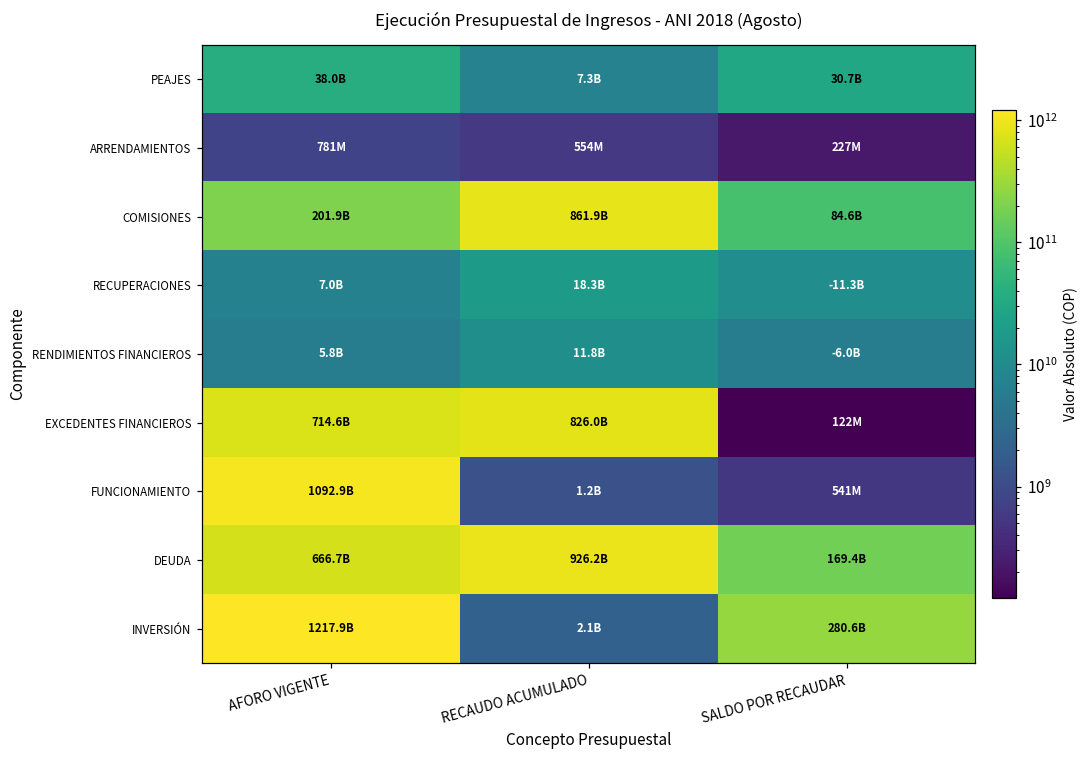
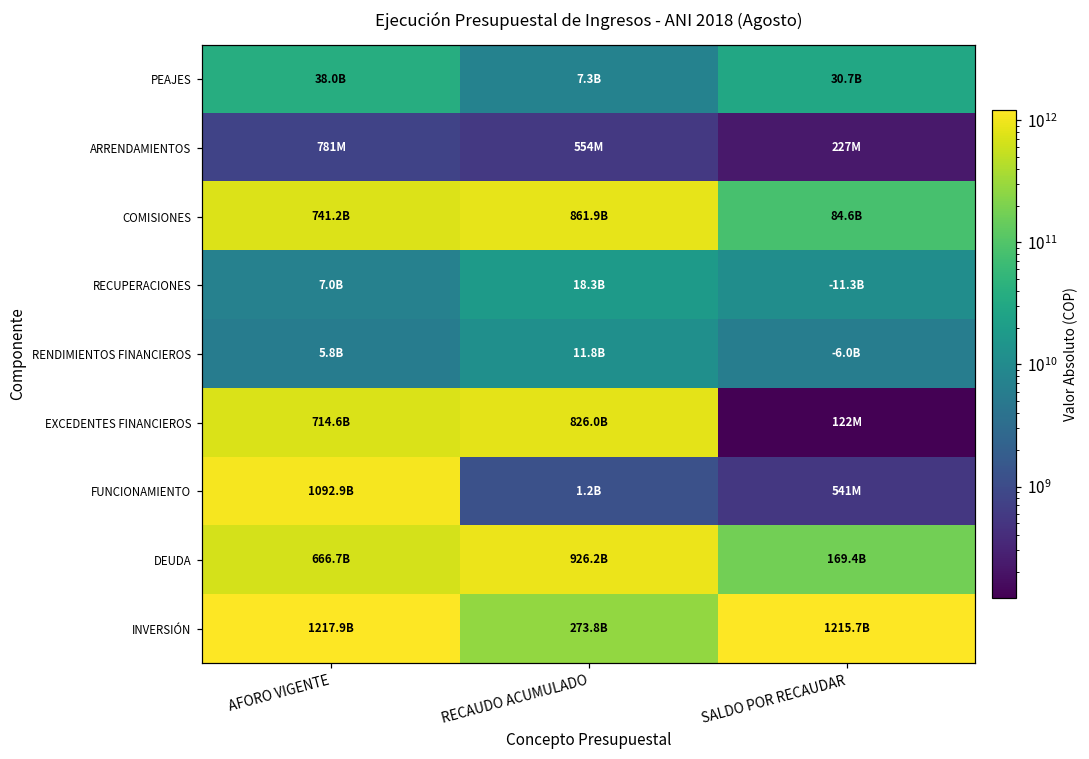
  {
    "PEAJES": {
      "AFORO VIGENTE": "38.0B",
      "RECAUDO ACUMULADO": "7.3B",
      "SALDO POR RECAUDAR": "30.7B"
    },
    "ARRENDAMIENTOS": {
      "AFORO VIGENTE": "781M",
      "RECAUDO ACUMULADO": "554M",
      "SALDO POR RECAUDAR": "227M"
    },
    "COMISIONES": {
-     "AFORO VIGENTE": "201.9B",
+     "AFORO VIGENTE": "741.2B",
      "RECAUDO ACUMULADO": "861.9B",
      "SALDO POR RECAUDAR": "84.6B"
    },
    "RECUPERACIONES": {
      "AFORO VIGENTE": "7.0B",
      "RECAUDO ACUMULADO": "18.3B",
      "SALDO POR RECAUDAR": "-11.3B"
    },
    "RENDIMIENTOS FINANCIEROS": {
      "AFORO VIGENTE": "5.8B",
      "RECAUDO ACUMULADO": "11.8B",
      "SALDO POR RECAUDAR": "-6.0B"
    },
    "EXCEDENTES FINANCIEROS": {
      "AFORO VIGENTE": "714.6B",
      "RECAUDO ACUMULADO": "826.0B",
      "SALDO POR RECAUDAR": "122M"
    },
    "FUNCIONAMIENTO": {
      "AFORO VIGENTE": "1092.9B",
      "RECAUDO ACUMULADO": "1.2B",
      "SALDO POR RECAUDAR": "541M"
    },
    "DEUDA": {
      "AFORO VIGENTE": "666.7B",
      "RECAUDO ACUMULADO": "926.2B",
      "SALDO POR RECAUDAR": "169.4B"
    },
    "INVERSIÓN": {
      "AFORO VIGENTE": "1217.9B",
-     "RECAUDO ACUMULADO": "2.1B",
-     "SALDO POR RECAUDAR": "280.6B"
+     "RECAUDO ACUMULADO": "273.8B",
+     "SALDO POR RECAUDAR": "1215.7B"
    }
  }
